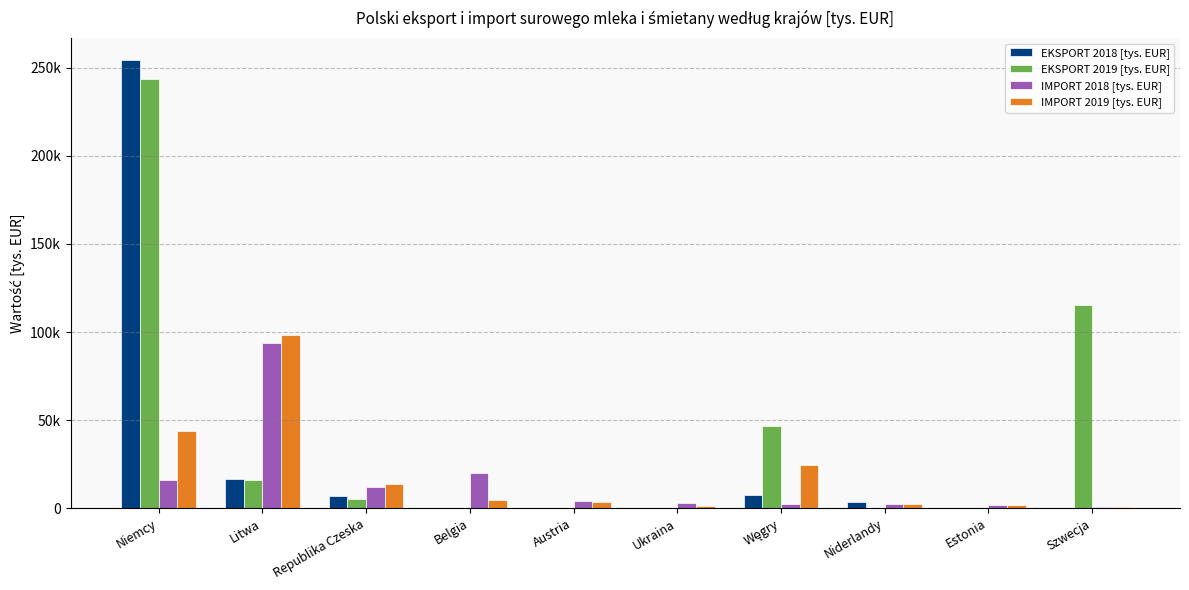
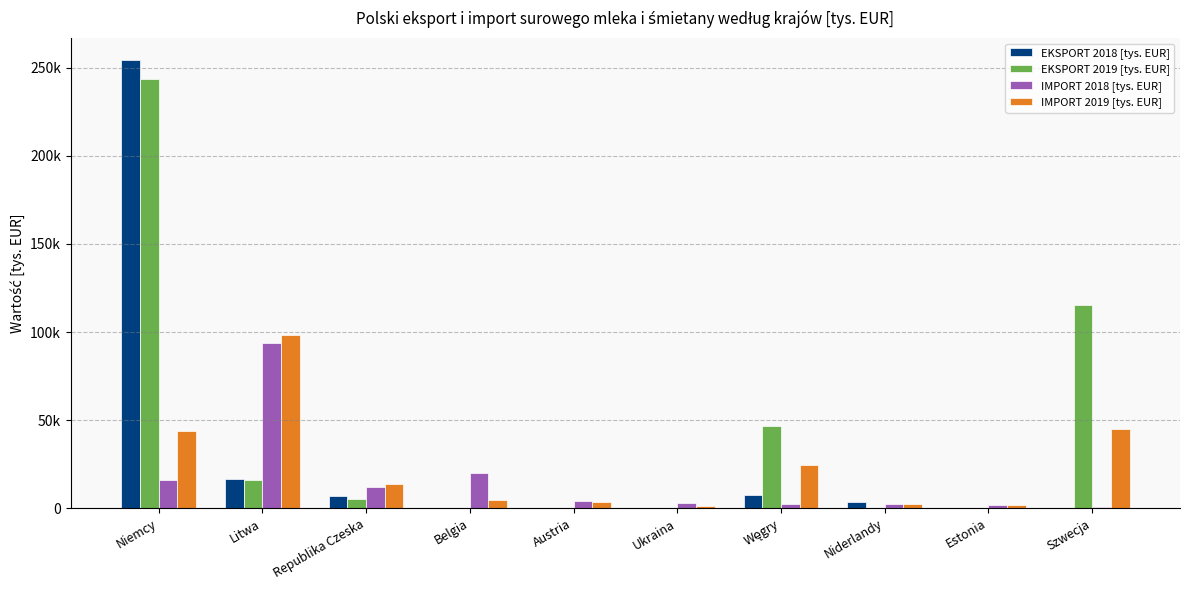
  {
    "EKSPORT 2018 [tys. EUR]": {
      "Niemcy": 254000,
      "Litwa": 16000,
      "Republika Czeska": 7000,
      "Belgia": 0,
      "Austria": 0,
      "Ukraina": 0,
      "Węgry": 7000,
      "Niderlandy": 4000,
      "Estonia": 0,
      "Szwecja": 0
    },
    "EKSPORT 2019 [tys. EUR]": {
      "Niemcy": 244000,
      "Litwa": 16000,
      "Republika Czeska": 5000,
      "Belgia": 0,
      "Austria": 0,
      "Ukraina": 0,
      "Węgry": 46000,
      "Niderlandy": 0,
      "Estonia": 0,
      "Szwecja": 115000
    },
    "IMPORT 2018 [tys. EUR]": {
      "Niemcy": 16000,
      "Litwa": 94000,
      "Republika Czeska": 12000,
      "Belgia": 20000,
      "Austria": 4000,
      "Ukraina": 3000,
      "Węgry": 2000,
      "Niderlandy": 2000,
      "Estonia": 2000
    },
    "IMPORT 2019 [tys. EUR]": {
      "Niemcy": 44000,
      "Litwa": 98000,
      "Republika Czeska": 14000,
      "Belgia": 5000,
      "Austria": 3000,
      "Węgry": 25000,
      "Niderlandy": 3000,
      "Estonia": 2000,
-     "Szwecja": 1000
+     "Szwecja": 45000
    }
  }
